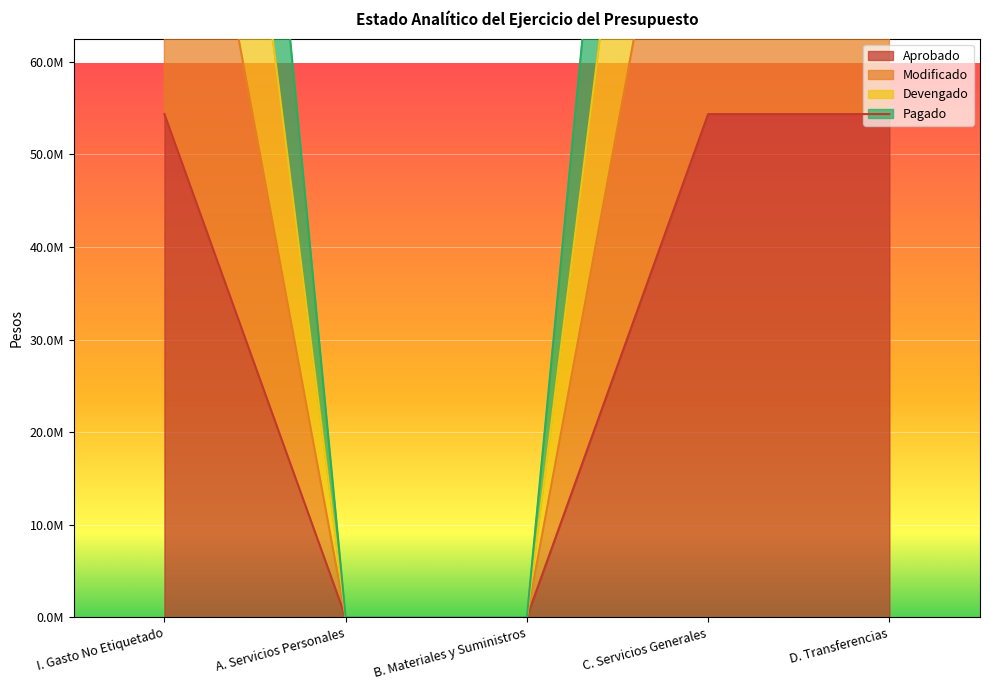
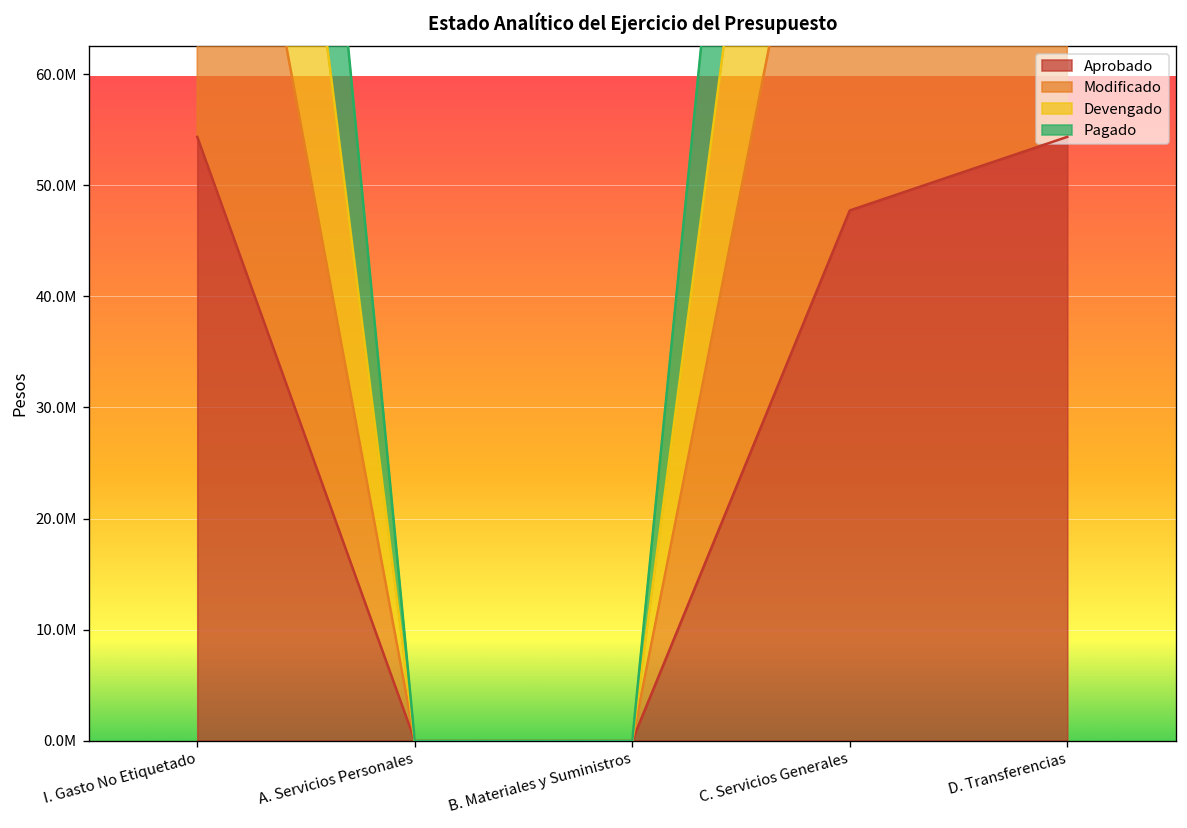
  {
    "Aprobado": {
      "I. Gasto No Etiquetado": 54000000,
-     "C. Servicios Generales": 54000000
+     "C. Servicios Generales": 48000000
    }
  }
